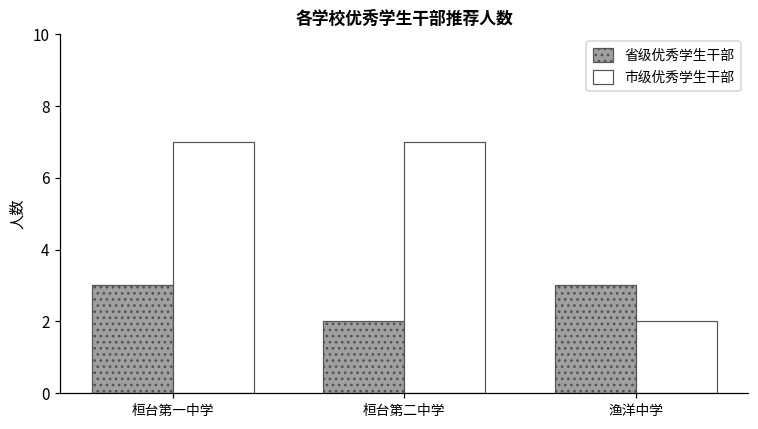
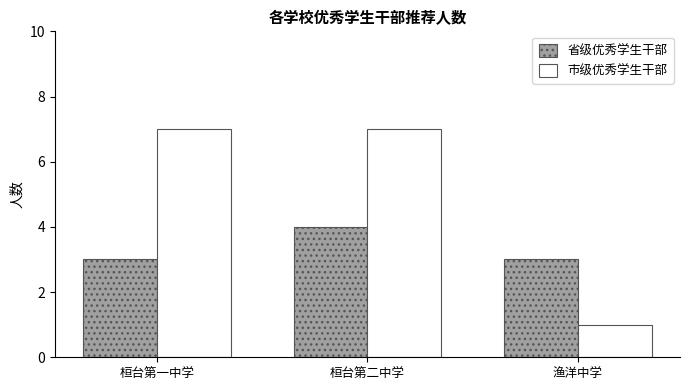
  {
    "省级优秀学生干部": {
      "桓台第一中学": 3,
-     "桓台第二中学": 2,
+     "桓台第二中学": 4,
      "渔洋中学": 3
    },
    "市级优秀学生干部": {
      "桓台第一中学": 7,
      "桓台第二中学": 7,
-     "渔洋中学": 2
+     "渔洋中学": 1
    }
  }
